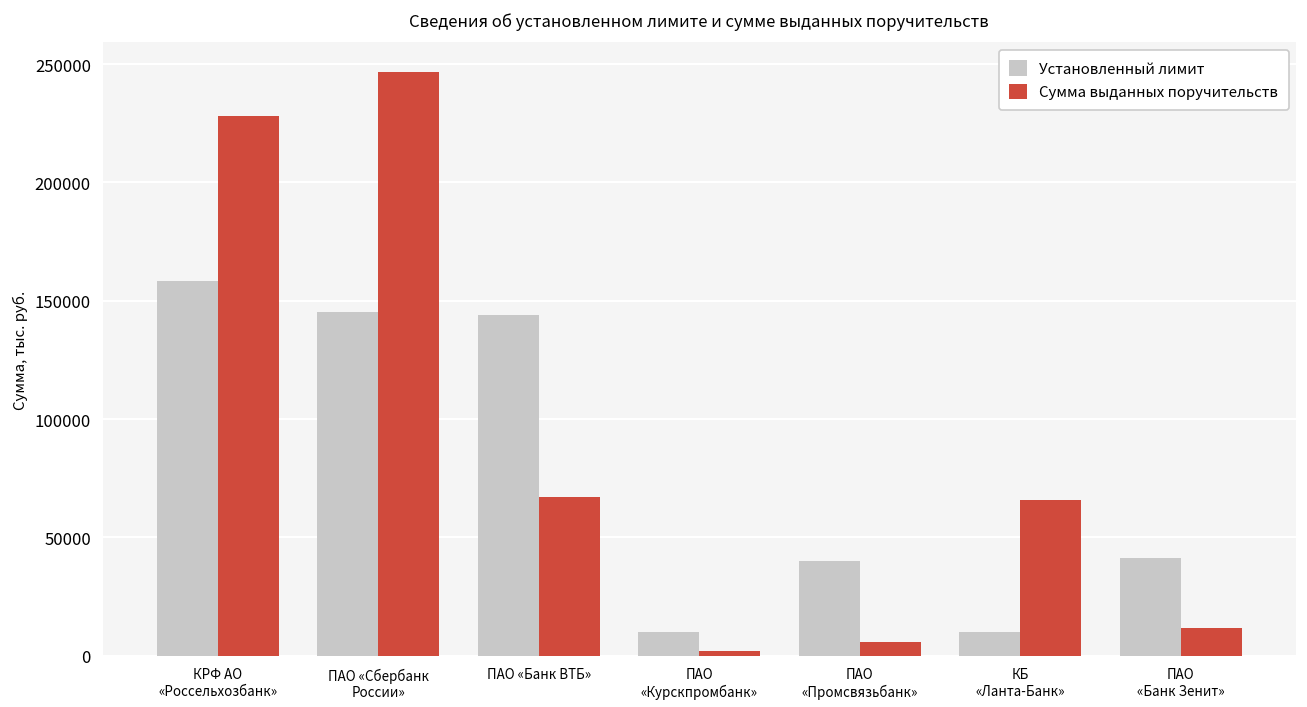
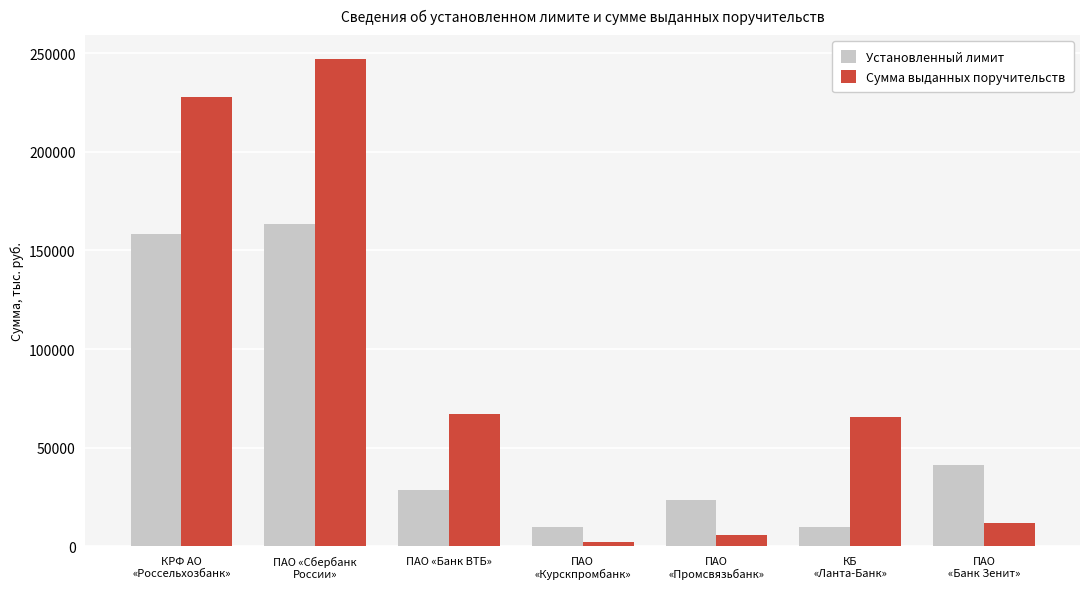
  {
    "Установленный лимит": {
      "КРФ АО «Россельхозбанк»": 158000,
-     "ПАО «Сбербанк России»": 145000,
-     "ПАО «Банк ВТБ»": 144000,
+     "ПАО «Сбербанк России»": 164000,
+     "ПАО «Банк ВТБ»": 29000,
      "ПАО «Курскпромбанк»": 10000,
-     "ПАО «Промсвязьбанк»": 40000,
+     "ПАО «Промсвязьбанк»": 24000,
      "КБ «Ланта-Банк»": 10000,
      "ПАО «Банк Зенит»": 41000
    },
    "Сумма выданных поручительств": {
      "КРФ АО «Россельхозбанк»": 228000,
      "ПАО «Сбербанк России»": 247000,
      "ПАО «Банк ВТБ»": 67000,
      "ПАО «Курскпромбанк»": 2000,
      "ПАО «Промсвязьбанк»": 6000,
      "КБ «Ланта-Банк»": 66000,
      "ПАО «Банк Зенит»": 12000
    }
  }
